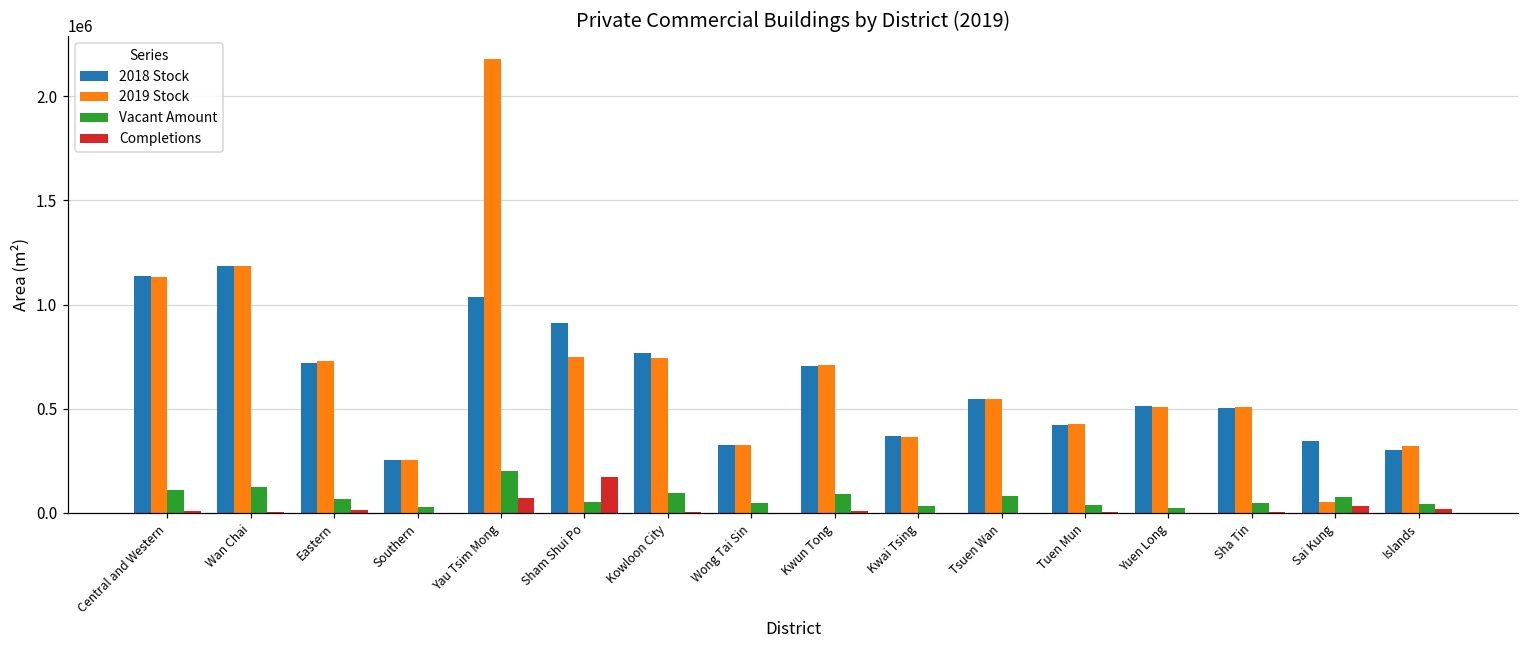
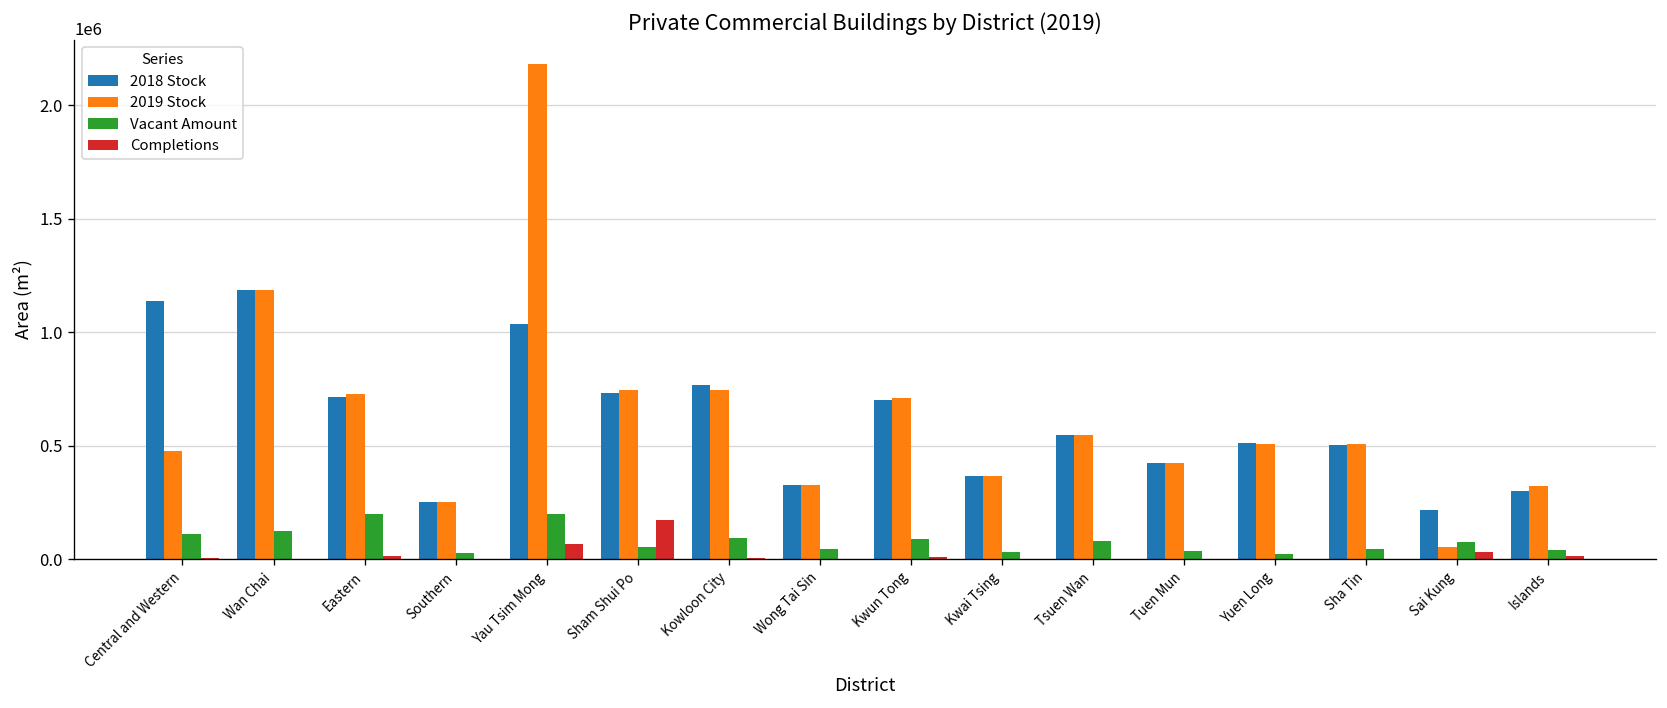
  {
    "2018 Stock": {
      "Central and Western": 1140000,
      "Wan Chai": 1190000,
      "Eastern": 720000,
      "Southern": 250000,
      "Yau Tsim Mong": 1040000,
-     "Sham Shui Po": 910000,
+     "Sham Shui Po": 730000,
      "Kowloon City": 770000,
      "Wong Tai Sin": 330000,
      "Kwun Tong": 700000,
      "Kwai Tsing": 370000,
      "Tsuen Wan": 550000,
      "Tuen Mun": 420000,
      "Yuen Long": 510000,
      "Sha Tin": 500000,
-     "Sai Kung": 340000,
+     "Sai Kung": 220000,
      "Islands": 300000
    },
    "2019 Stock": {
-     "Central and Western": 1130000,
+     "Central and Western": 470000,
      "Wan Chai": 1180000,
      "Eastern": 730000,
      "Southern": 250000,
      "Yau Tsim Mong": 2180000,
      "Sham Shui Po": 750000,
      "Kowloon City": 740000,
      "Wong Tai Sin": 330000,
      "Kwun Tong": 710000,
      "Kwai Tsing": 370000,
      "Tsuen Wan": 550000,
      "Tuen Mun": 420000,
      "Yuen Long": 510000,
      "Sha Tin": 510000,
      "Sai Kung": 50000,
      "Islands": 320000
    },
    "Vacant Amount": {
      "Central and Western": 110000,
      "Wan Chai": 120000,
-     "Eastern": 70000,
+     "Eastern": 200000,
      "Southern": 30000,
      "Yau Tsim Mong": 200000,
      "Sham Shui Po": 50000,
      "Kowloon City": 90000,
      "Wong Tai Sin": 40000,
      "Kwun Tong": 90000,
      "Kwai Tsing": 30000,
      "Tsuen Wan": 80000,
      "Tuen Mun": 40000,
      "Yuen Long": 20000,
      "Sha Tin": 50000,
      "Sai Kung": 80000,
      "Islands": 40000
    },
    "Completions": {
      "Eastern": 20000,
      "Yau Tsim Mong": 70000,
      "Sham Shui Po": 170000,
      "Wong Tai Sin": 0,
      "Kwai Tsing": 0,
      "Tsuen Wan": 0,
      "Sai Kung": 30000,
      "Islands": 20000
    }
  }
